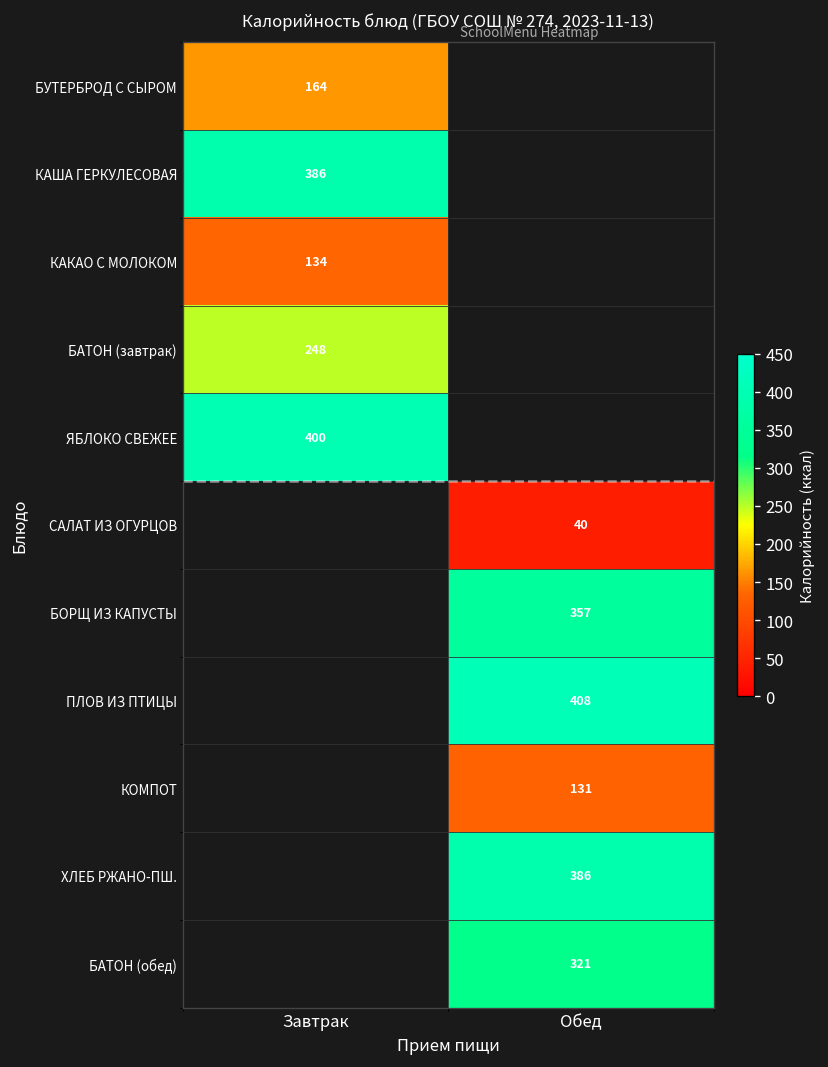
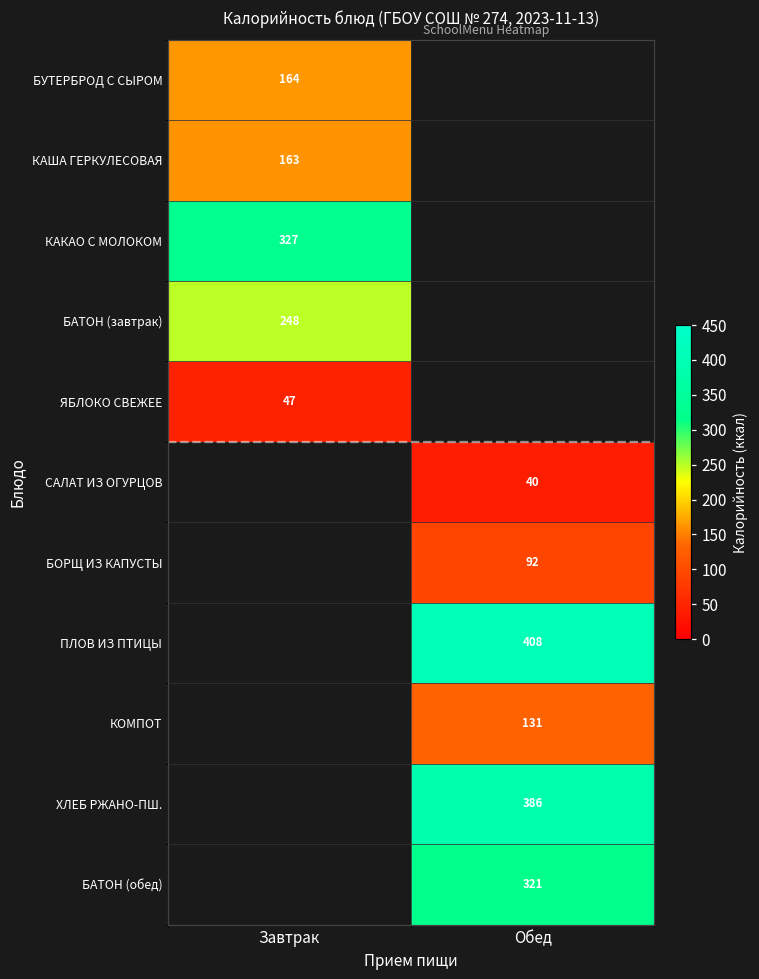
  {
    "БУТЕРБРОД С СЫРОМ": {
      "Завтрак": 164
    },
    "КАША ГЕРКУЛЕСОВАЯ": {
-     "Завтрак": 386
+     "Завтрак": 163
    },
    "КАКАО С МОЛОКОМ": {
-     "Завтрак": 134
+     "Завтрак": 327
    },
    "БАТОН (завтрак)": {
      "Завтрак": 248
    },
    "ЯБЛОКО СВЕЖЕЕ": {
-     "Завтрак": 400
+     "Завтрак": 47
    },
    "САЛАТ ИЗ ОГУРЦОВ": {
      "Обед": 40
    },
    "БОРЩ ИЗ КАПУСТЫ": {
-     "Обед": 357
+     "Обед": 92
    },
    "ПЛОВ ИЗ ПТИЦЫ": {
      "Обед": 408
    },
    "КОМПОТ": {
      "Обед": 131
    },
    "ХЛЕБ РЖАНО-ПШ.": {
      "Обед": 386
    },
    "БАТОН (обед)": {
      "Обед": 321
    }
  }
